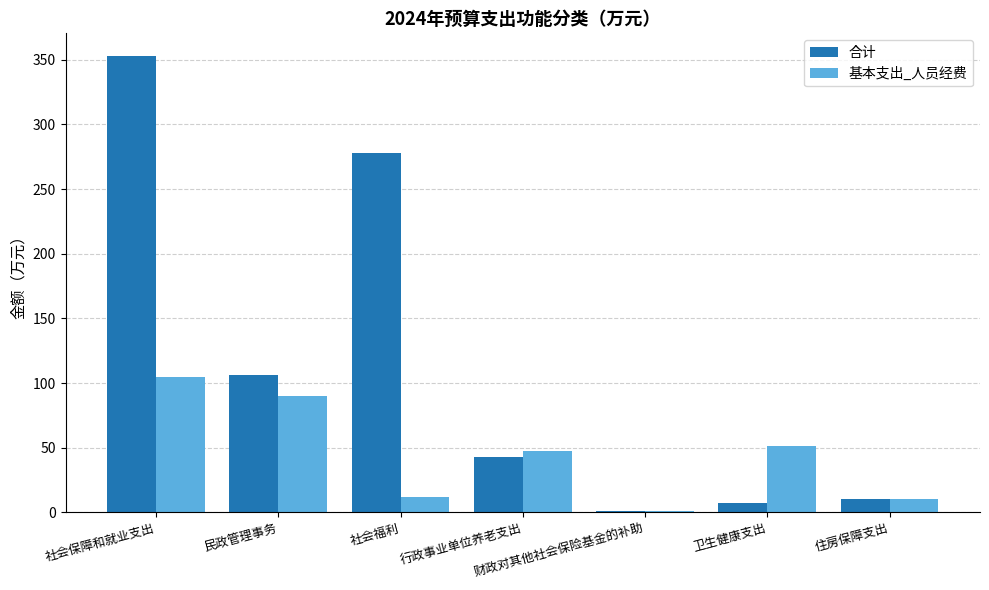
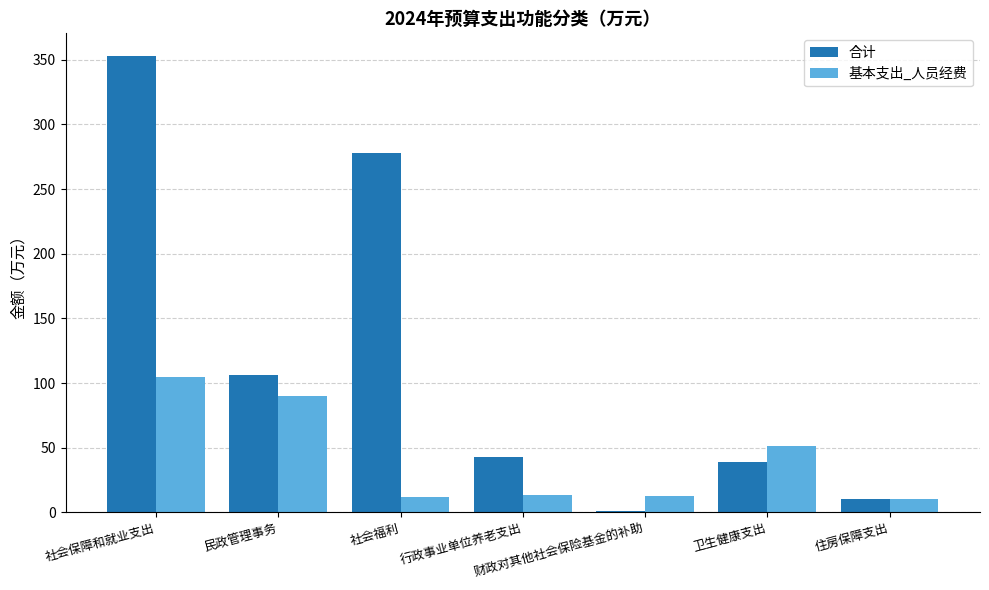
  {
    "合计": {
      "社会保障和就业支出": 353,
      "民政管理事务": 106,
      "社会福利": 278,
      "行政事业单位养老支出": 43,
-     "卫生健康支出": 8,
+     "卫生健康支出": 39,
      "住房保障支出": 10
    },
    "基本支出_人员经费": {
      "社会保障和就业支出": 105,
      "民政管理事务": 90,
      "社会福利": 12,
-     "行政事业单位养老支出": 48,
-     "财政对其他社会保险基金的补助": 1,
+     "行政事业单位养老支出": 13,
+     "财政对其他社会保险基金的补助": 12,
      "卫生健康支出": 52,
      "住房保障支出": 10
    }
  }
